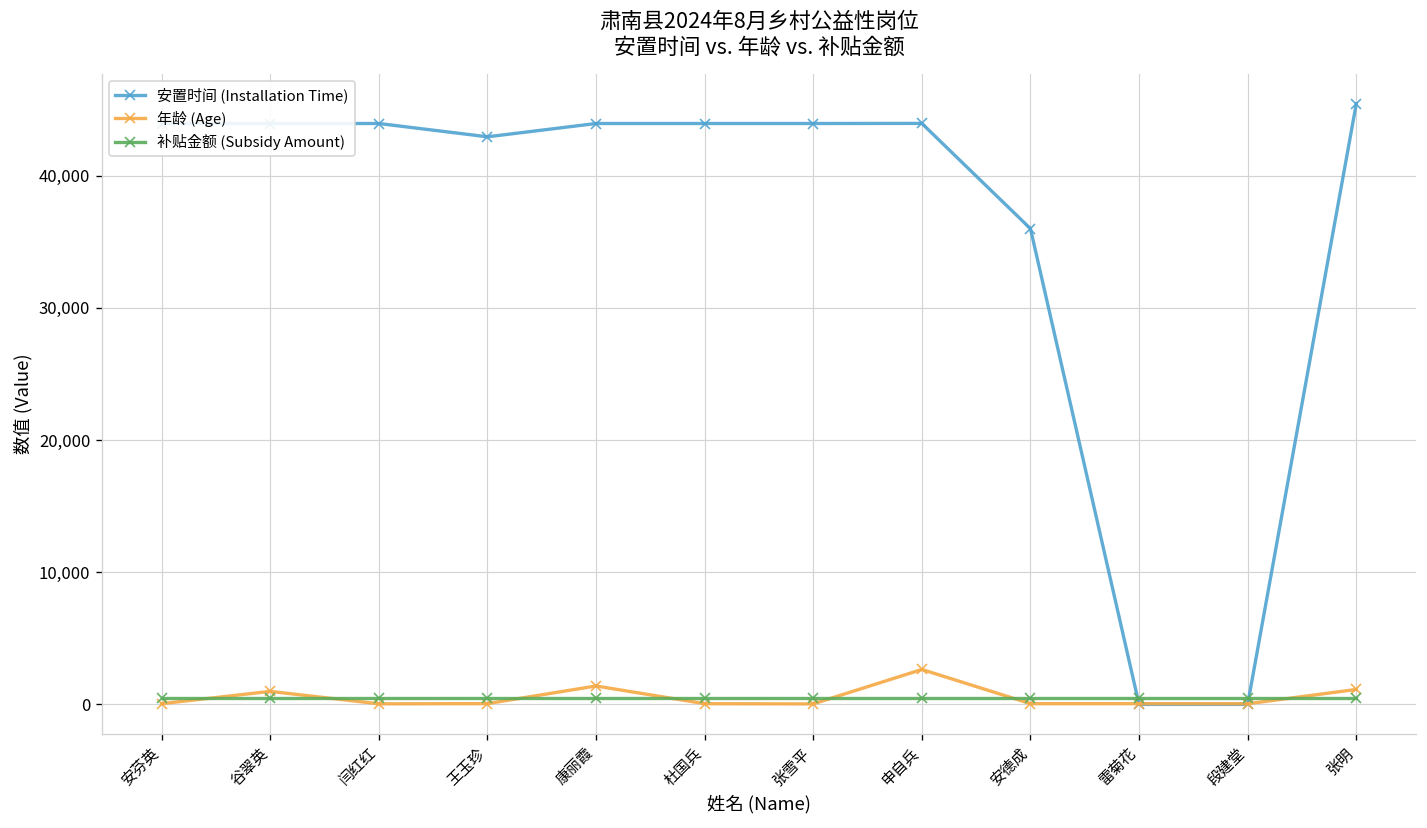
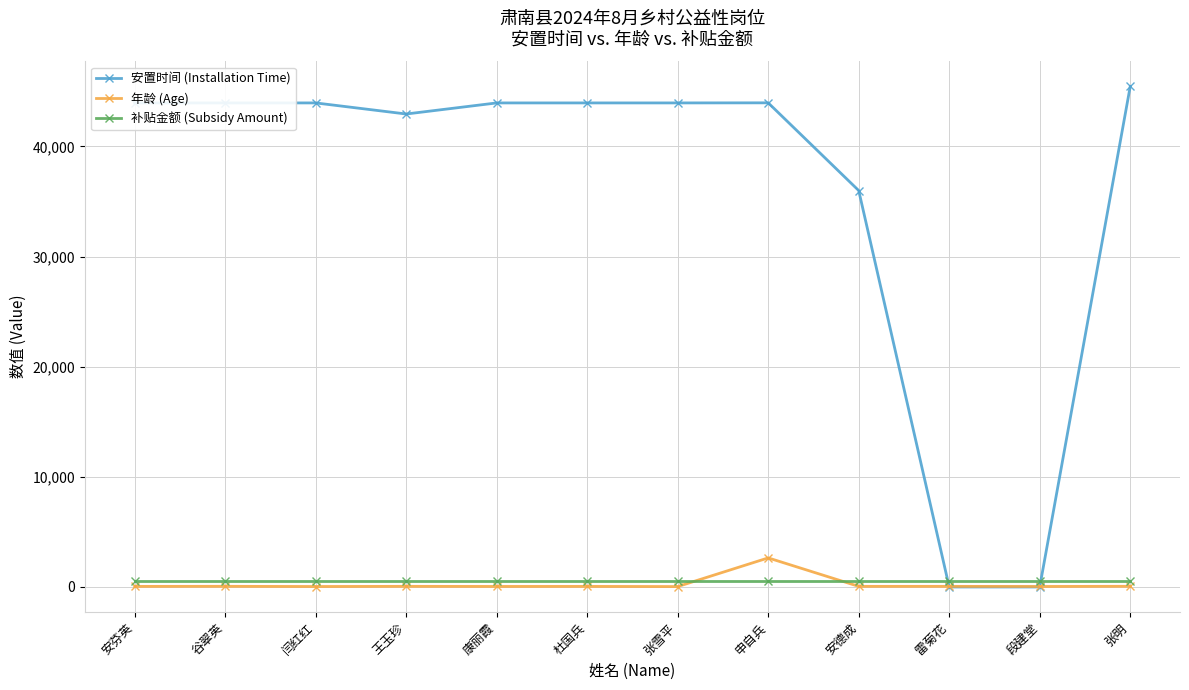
  {
    "安置时间 (Installation Time)": {
      "闫红红": "44,000",
      "王玉珍": "42,900",
      "康丽霞": "44,000",
      "杜国兵": "44,000",
      "张雪平": "44,000",
      "申自兵": "44,000",
      "安德成": "36,000",
      "张明": "45,400"
    },
    "年龄 (Age)": {
      "安芬英": "100",
-     "谷翠英": "1,000",
+     "谷翠英": "100",
      "闫红红": "0",
      "王玉珍": "100",
-     "康丽霞": "1,400",
+     "康丽霞": "0",
      "杜国兵": "100",
      "张雪平": "0",
      "申自兵": "2,600",
      "安德成": "100",
-     "张明": "1,100"
+     "张明": "100"
    },
    "补贴金额 (Subsidy Amount)": {
      "安芬英": "500",
      "谷翠英": "500",
      "闫红红": "500",
      "王玉珍": "500",
      "康丽霞": "500",
      "杜国兵": "500",
      "张雪平": "500",
      "申自兵": "500",
      "安德成": "500",
      "雷菊花": "500",
      "段建堂": "500",
      "张明": "500"
    }
  }
